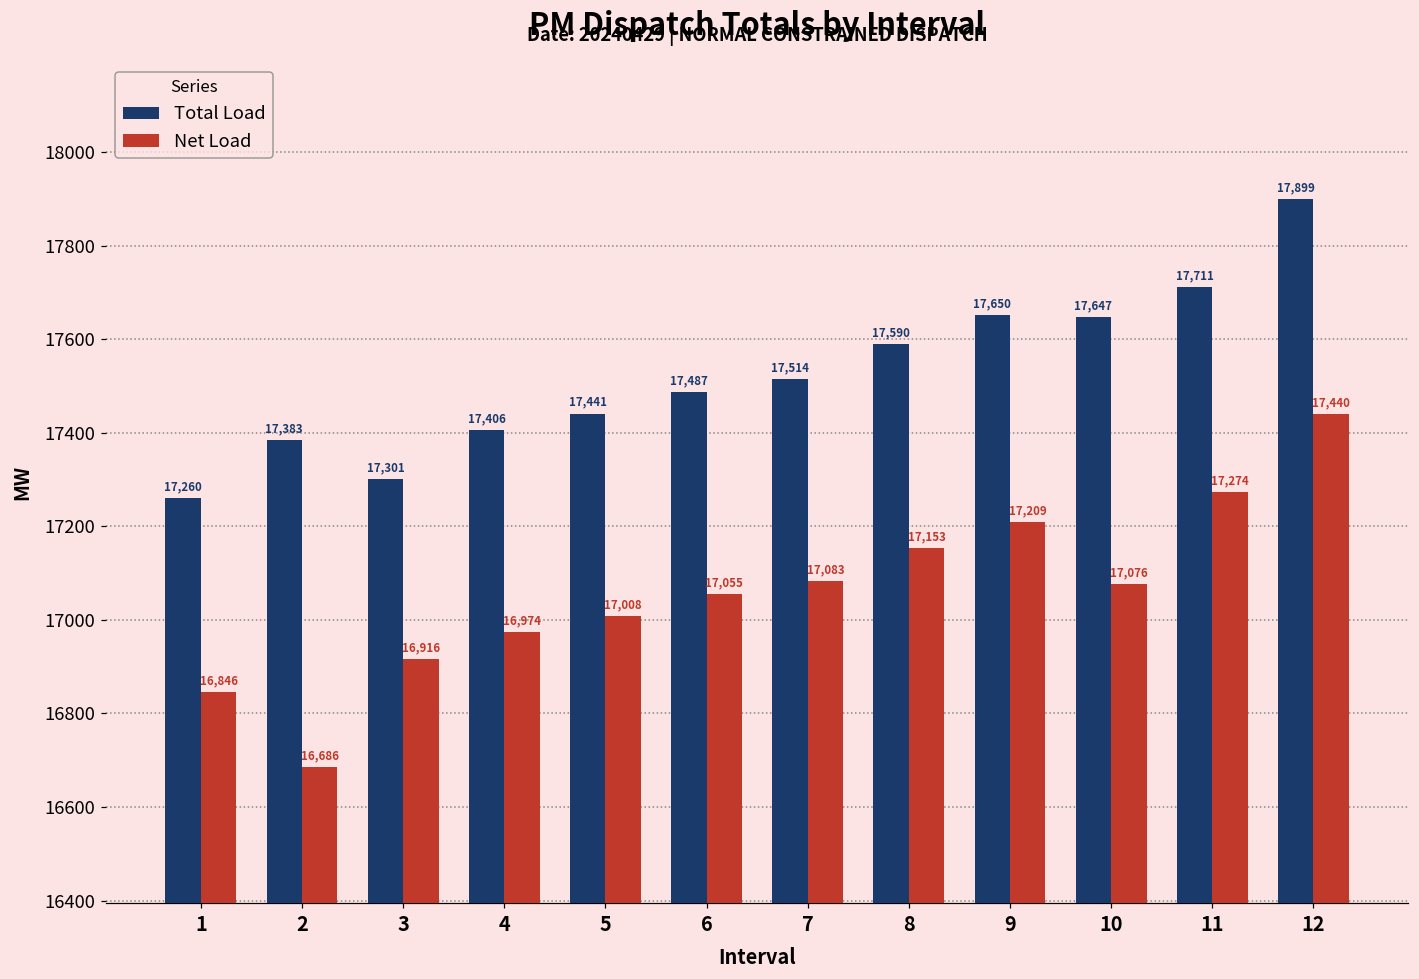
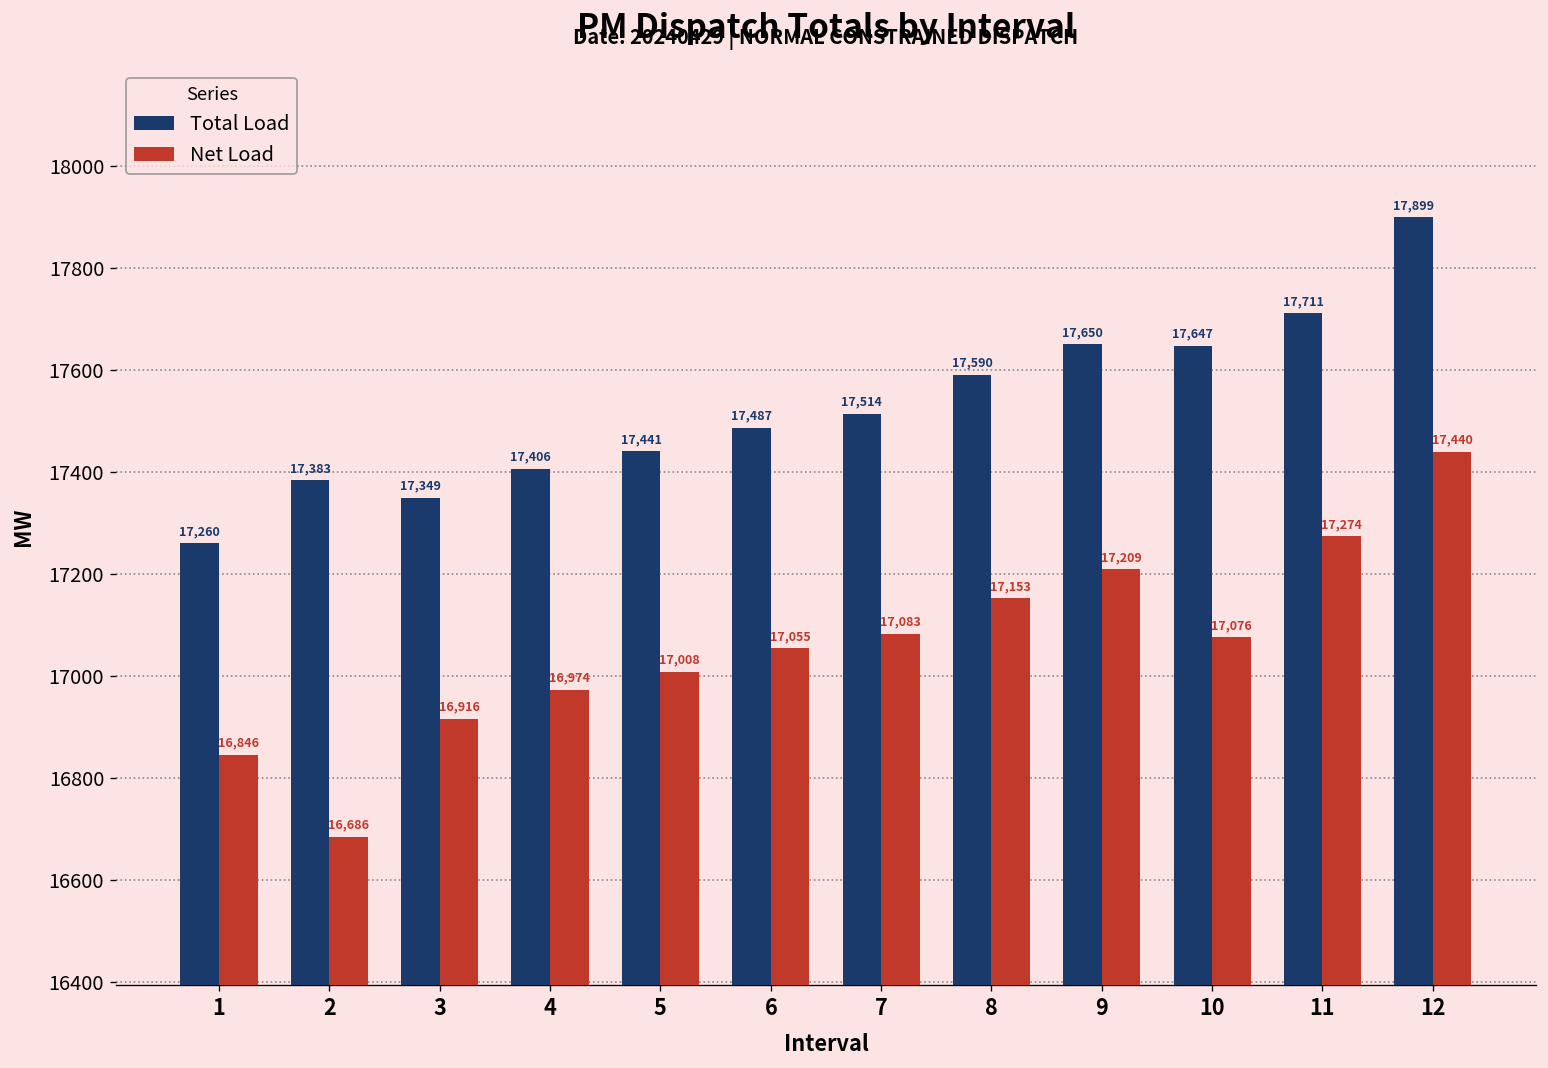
  {
    "Total Load": {
      "1": "17,260",
      "2": "17,383",
-     "3": "17,301",
+     "3": "17,349",
      "4": "17,406",
      "5": "17,441",
      "6": "17,487",
      "7": "17,514",
      "8": "17,590",
      "9": "17,650",
      "10": "17,647",
      "11": "17,711",
      "12": "17,899"
    },
    "Net Load": {
      "1": "16,846",
      "2": "16,686",
      "3": "16,916",
      "4": "16,974",
      "5": "17,008",
      "6": "17,055",
      "7": "17,083",
      "8": "17,153",
      "9": "17,209",
      "10": "17,076",
      "11": "17,274",
      "12": "17,440"
    }
  }
